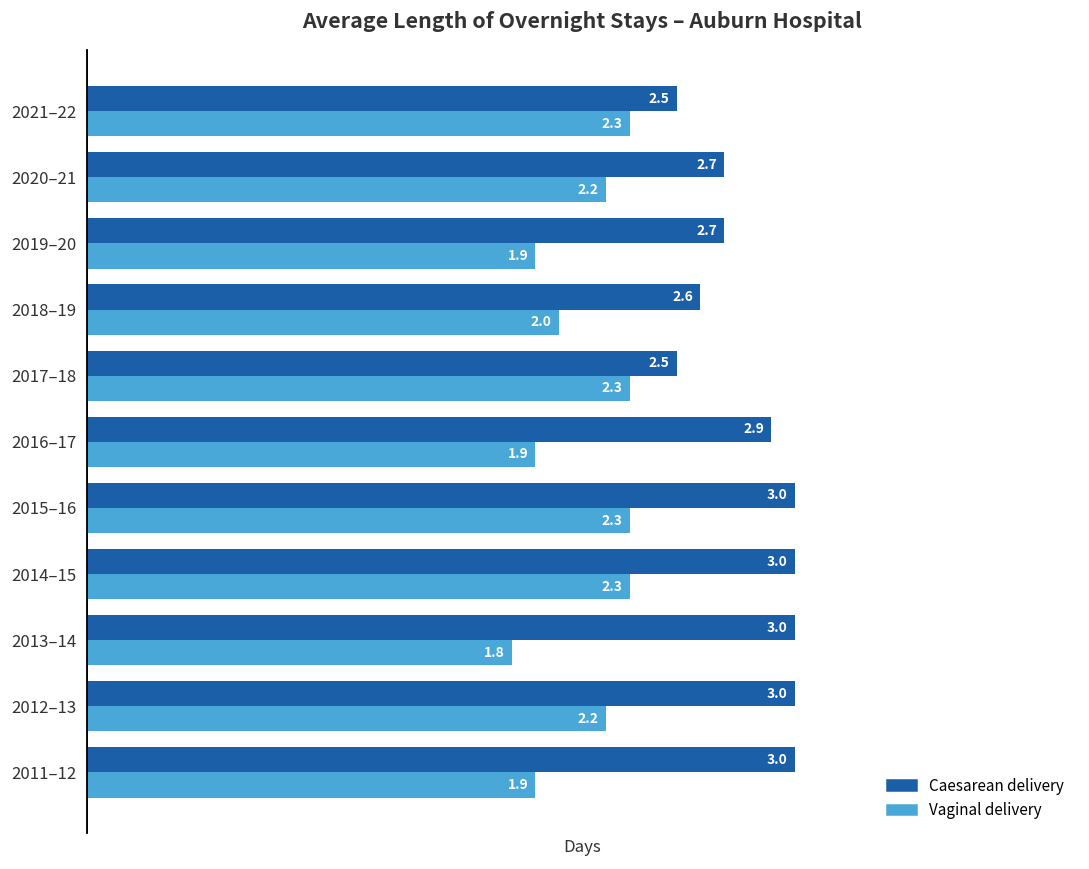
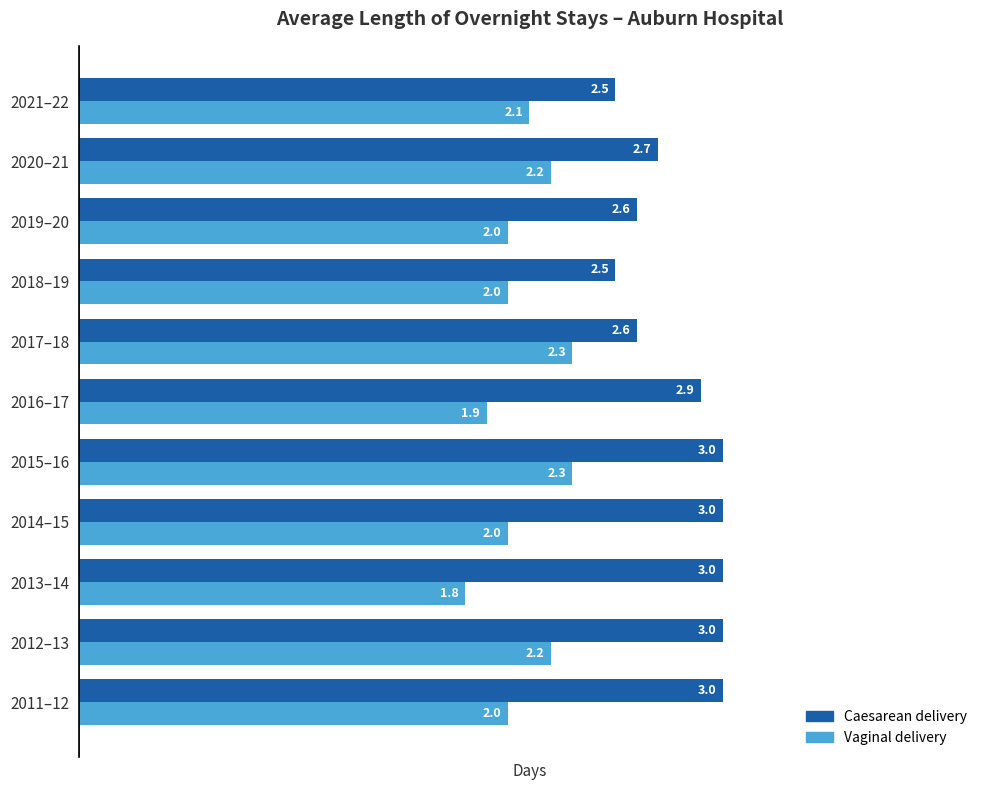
  {
    "Caesarean delivery": {
      "2021–22": 2.5,
      "2020–21": 2.7,
-     "2019–20": 2.7,
-     "2018–19": 2.6,
-     "2017–18": 2.5,
+     "2019–20": 2.6,
+     "2018–19": 2.5,
+     "2017–18": 2.6,
      "2016–17": 2.9,
      "2015–16": 3.0,
      "2014–15": 3.0,
      "2013–14": 3.0,
      "2012–13": 3.0,
      "2011–12": 3.0
    },
    "Vaginal delivery": {
-     "2021–22": 2.3,
+     "2021–22": 2.1,
      "2020–21": 2.2,
-     "2019–20": 1.9,
+     "2019–20": 2.0,
      "2018–19": 2.0,
      "2017–18": 2.3,
      "2016–17": 1.9,
      "2015–16": 2.3,
-     "2014–15": 2.3,
+     "2014–15": 2.0,
      "2013–14": 1.8,
      "2012–13": 2.2,
-     "2011–12": 1.9
+     "2011–12": 2.0
    }
  }
